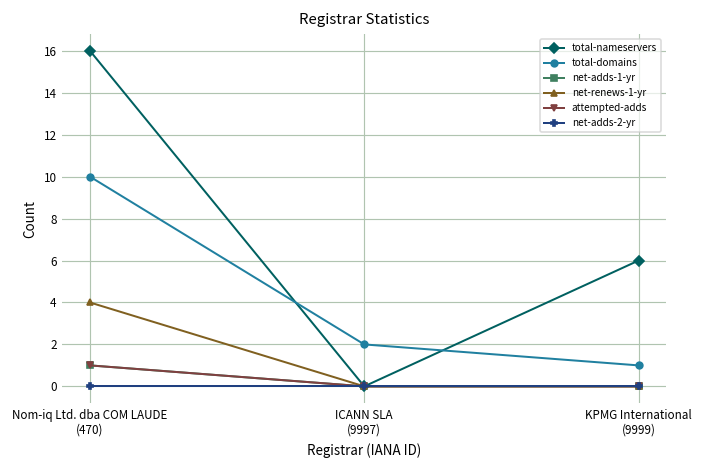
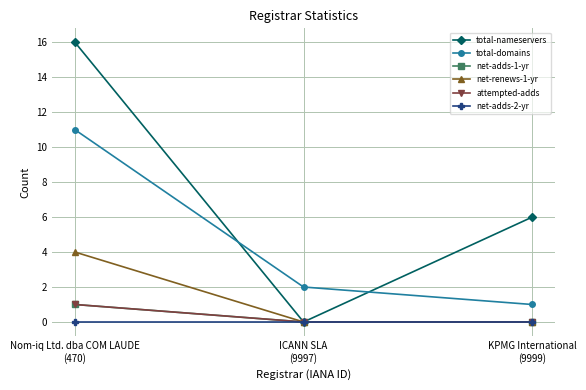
  {
    "total-domains": {
-     "Nom-iq Ltd. dba COM LAUDE (470)": 10,
+     "Nom-iq Ltd. dba COM LAUDE (470)": 11,
      "ICANN SLA (9997)": 2,
      "KPMG International (9999)": 1
    }
  }
